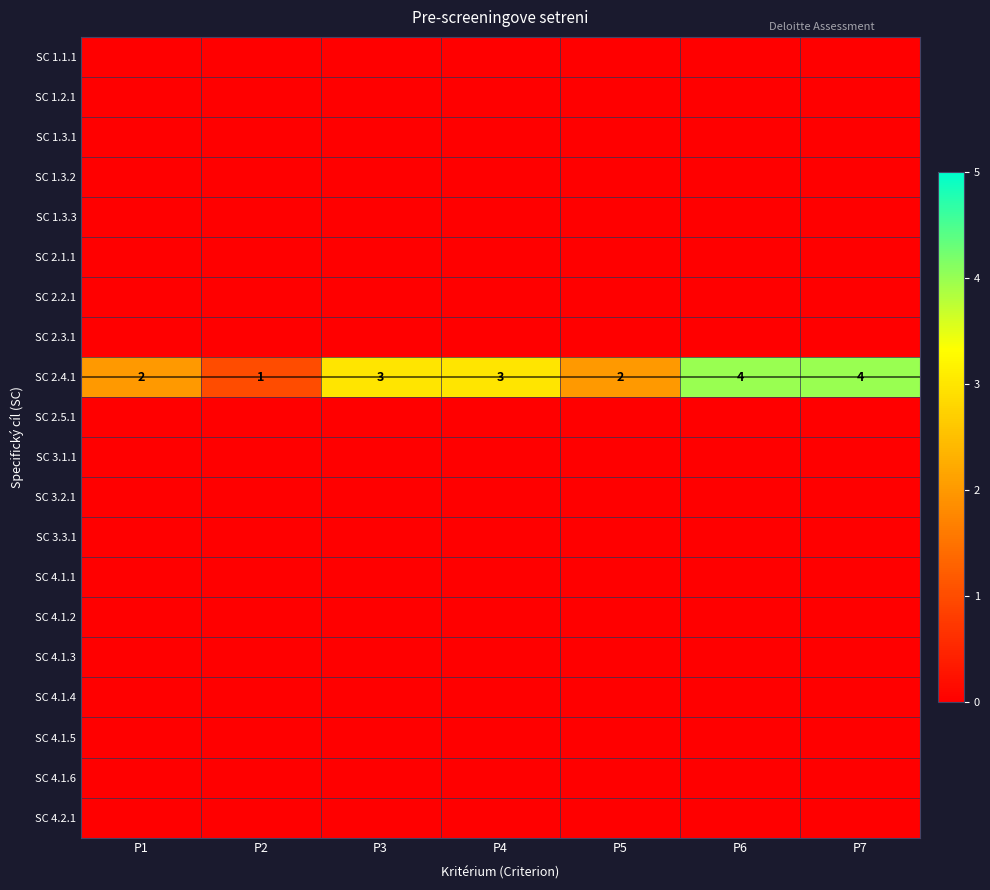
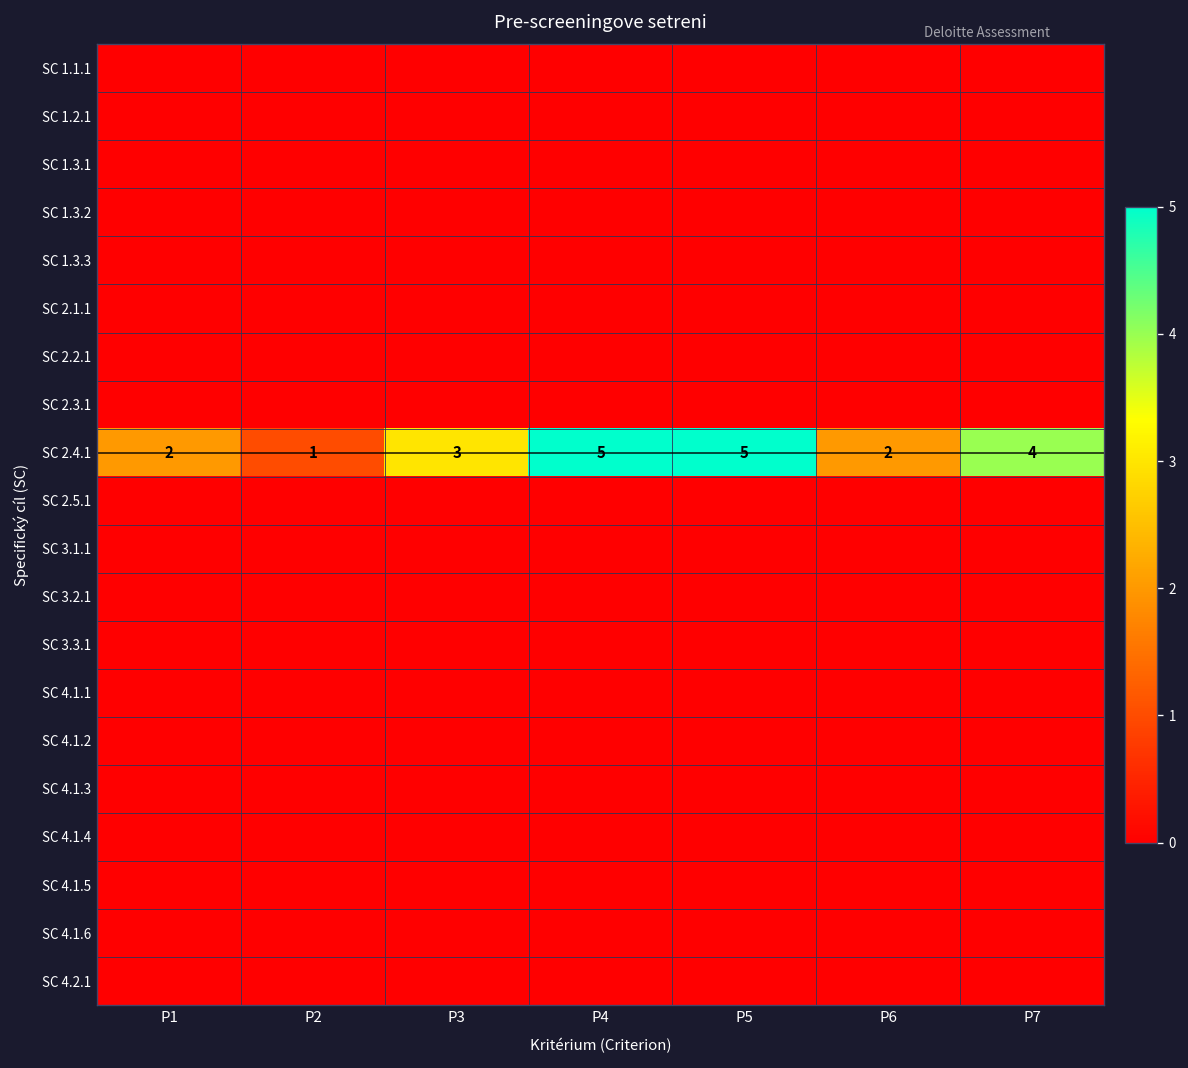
  {
    "SC 2.4.1": {
      "P1": 2,
      "P2": 1,
      "P3": 3,
-     "P4": 3,
-     "P5": 2,
-     "P6": 4,
+     "P4": 5,
+     "P5": 5,
+     "P6": 2,
      "P7": 4
    }
  }
